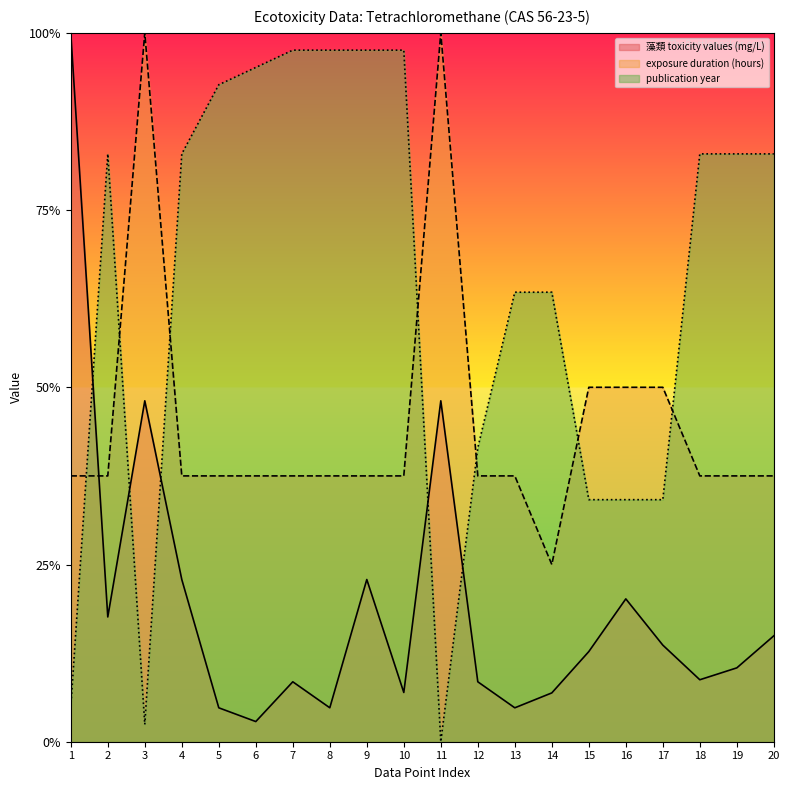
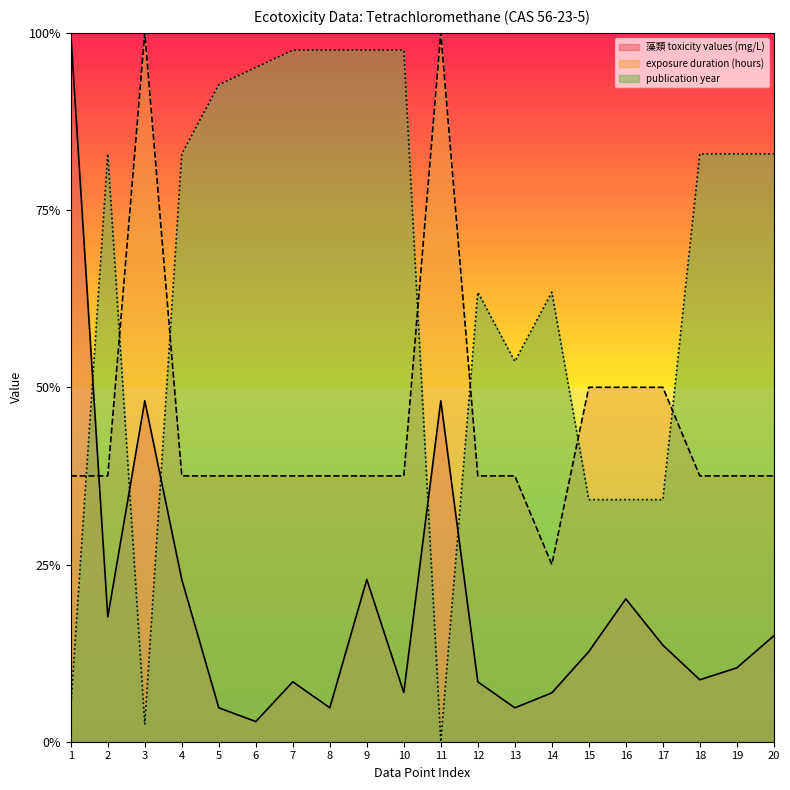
  {
    "publication year": {
      "1": "5%",
      "2": "83%",
      "3": "2%",
      "4": "83%",
      "5": "93%",
      "6": "95%",
      "7": "98%",
      "8": "98%",
      "9": "98%",
      "10": "98%",
      "11": "0%",
-     "12": "41%",
-     "13": "63%",
+     "12": "63%",
+     "13": "54%",
      "14": "63%",
      "15": "34%",
      "16": "34%",
      "17": "34%",
      "18": "83%",
      "19": "83%",
      "20": "83%"
    }
  }
